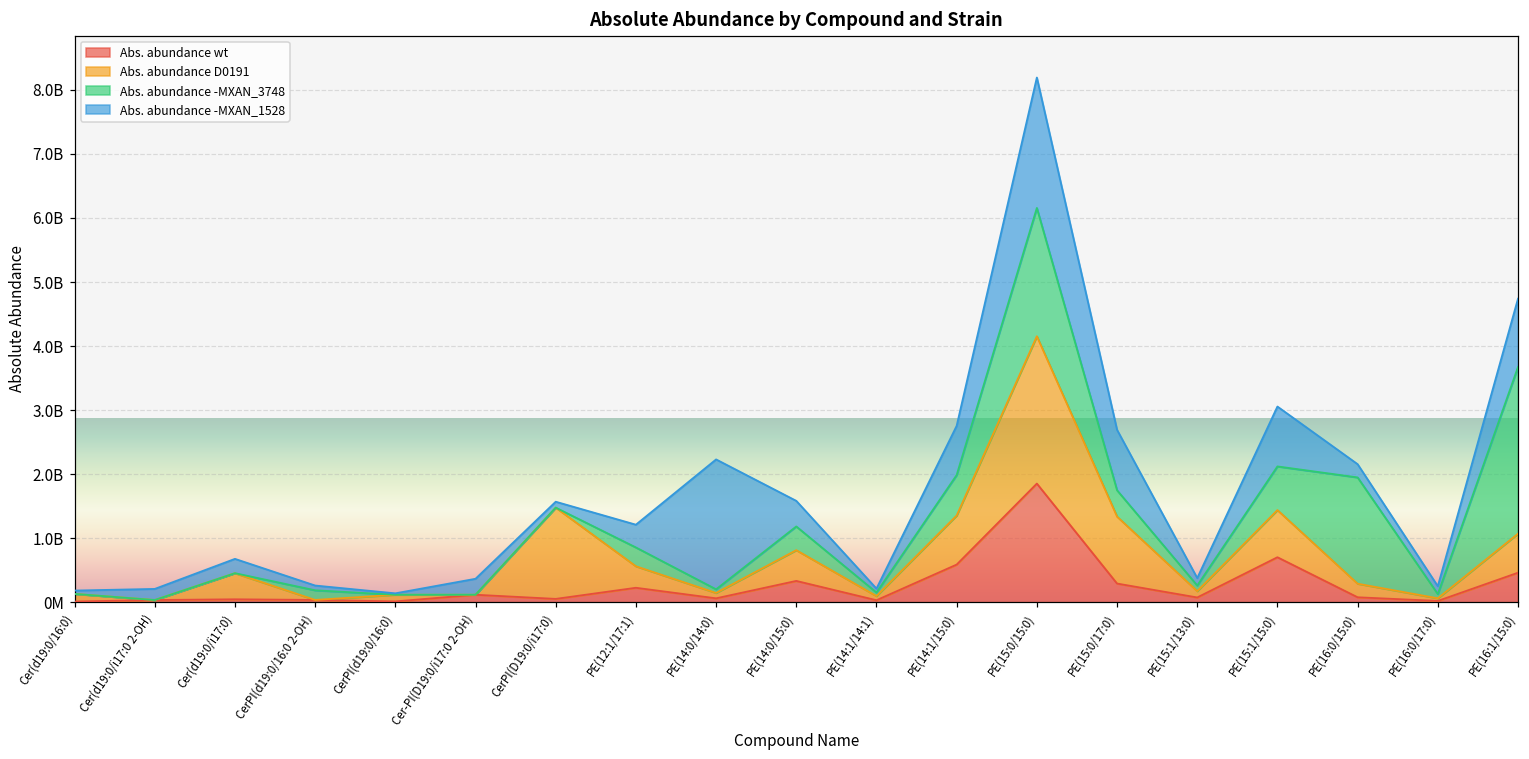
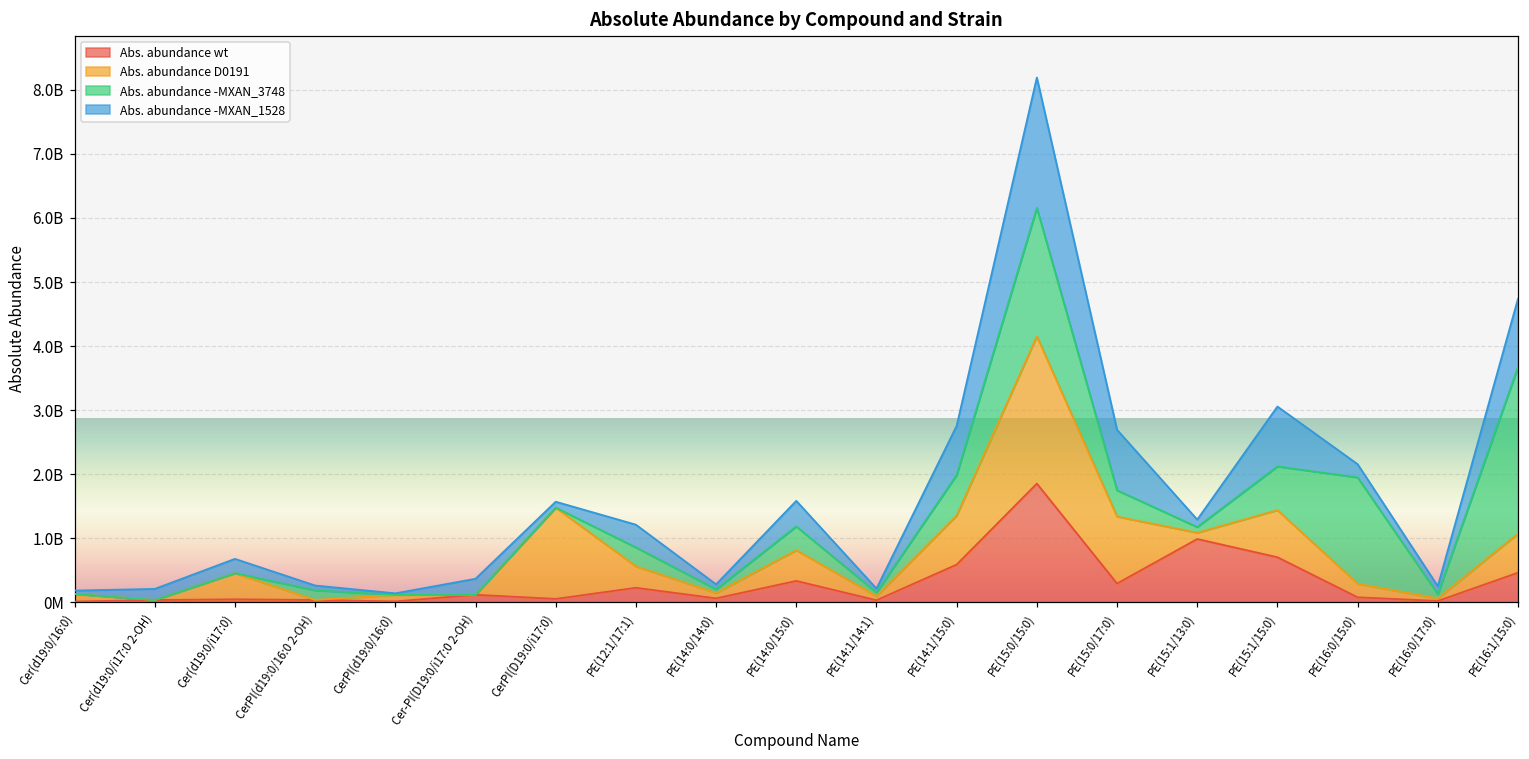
  {
    "Abs. abundance wt": {
      "Cer(d19:0/16:0)": 0,
      "Cer(d19:0/i17:0)": 0,
      "CerPI(d19:0/16:0)": 0,
      "CerPI(D19:0/i17:0)": 100000000,
      "PE(12:1/17:1)": 200000000,
      "PE(14:0/14:0)": 100000000,
      "PE(14:0/15:0)": 300000000,
      "PE(14:1/14:1)": 0,
      "PE(14:1/15:0)": 600000000,
      "PE(15:0/15:0)": 1900000000,
      "PE(15:0/17:0)": 300000000,
-     "PE(15:1/13:0)": 100000000,
+     "PE(15:1/13:0)": 1000000000,
      "PE(15:1/15:0)": 700000000,
      "PE(16:0/15:0)": 100000000,
      "PE(16:1/15:0)": 500000000
    },
    "Abs. abundance D0191": {
      "PE(12:1/17:1)": 300000000,
      "PE(14:0/14:0)": 100000000,
      "PE(14:0/15:0)": 500000000,
      "PE(14:1/14:1)": 100000000,
      "PE(14:1/15:0)": 800000000,
      "PE(15:0/15:0)": 2300000000,
      "PE(15:0/17:0)": 1000000000,
      "PE(15:1/13:0)": 100000000,
      "PE(15:1/15:0)": 700000000,
      "PE(16:0/15:0)": 200000000,
      "PE(16:1/15:0)": 600000000
    },
    "Abs. abundance -MXAN_3748": {
      "CerPI(d19:0/16:0 2-OH)": 200000000,
      "PE(12:1/17:1)": 300000000,
      "PE(14:0/14:0)": 100000000,
      "PE(14:0/15:0)": 400000000,
      "PE(14:1/14:1)": 100000000,
      "PE(14:1/15:0)": 600000000,
      "PE(15:0/15:0)": 2000000000,
      "PE(15:0/17:0)": 400000000,
      "PE(15:1/13:0)": 100000000,
      "PE(15:1/15:0)": 700000000,
      "PE(16:0/15:0)": 1700000000,
      "PE(16:0/17:0)": 100000000,
      "PE(16:1/15:0)": 2600000000
    },
    "Abs. abundance -MXAN_1528": {
      "Cer(d19:0/16:0)": 100000000,
      "Cer(d19:0/i17:0 2-OH)": 200000000,
      "Cer(d19:0/i17:0)": 200000000,
      "CerPI(d19:0/16:0 2-OH)": 100000000,
      "Cer-PI(D19:0/i17:0 2-OH)": 200000000,
      "CerPI(D19:0/i17:0)": 100000000,
      "PE(12:1/17:1)": 400000000,
-     "PE(14:0/14:0)": 2000000000,
+     "PE(14:0/14:0)": 100000000,
      "PE(14:0/15:0)": 400000000,
      "PE(14:1/14:1)": 100000000,
      "PE(14:1/15:0)": 800000000,
      "PE(15:0/15:0)": 2000000000,
      "PE(15:0/17:0)": 900000000,
      "PE(15:1/13:0)": 100000000,
      "PE(15:1/15:0)": 900000000,
      "PE(16:0/15:0)": 200000000,
      "PE(16:0/17:0)": 100000000,
      "PE(16:1/15:0)": 1100000000
    }
  }
